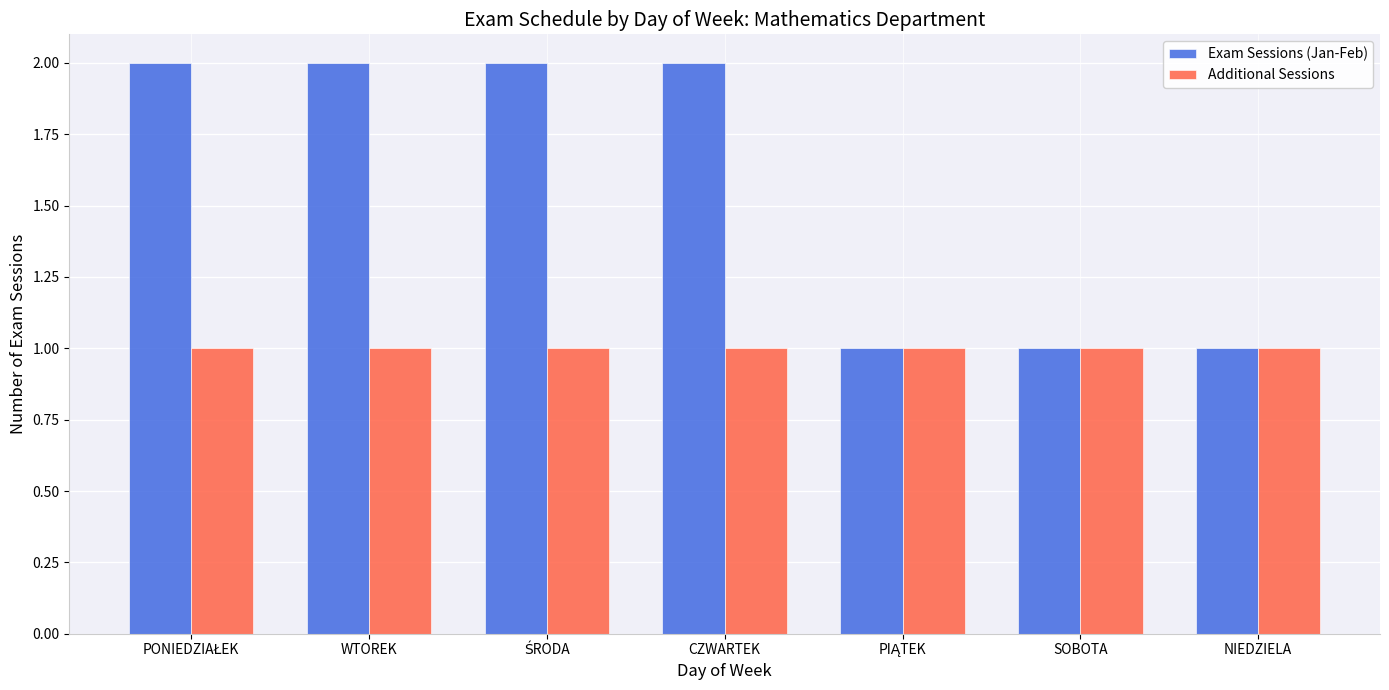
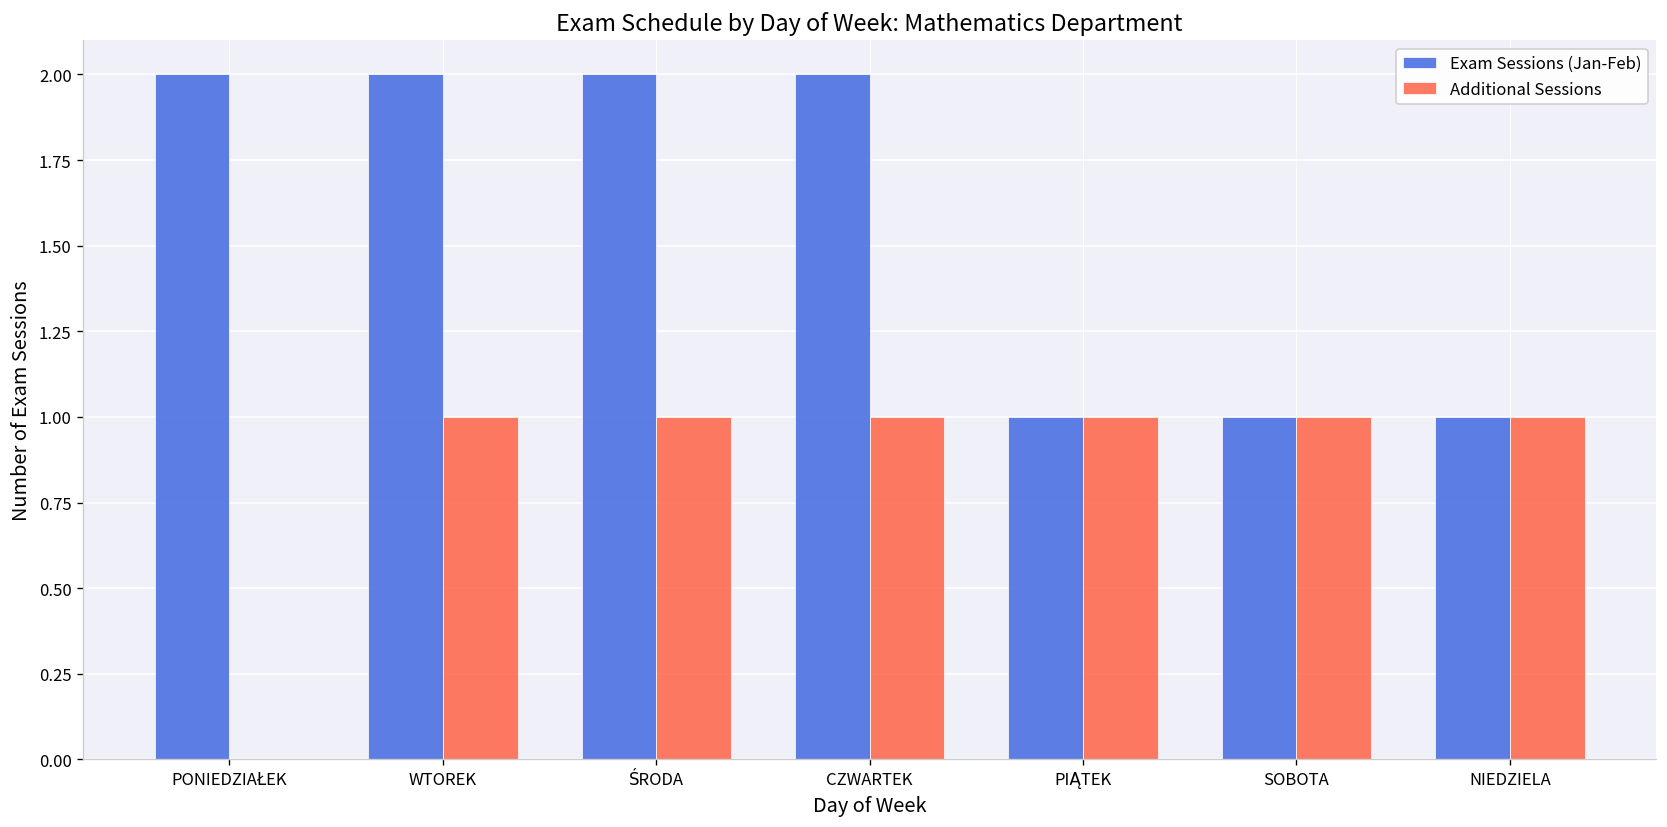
  {
    "Exam Sessions (Jan-Feb)": {
      "PONIEDZIAŁEK": 2,
      "WTOREK": 2,
      "ŚRODA": 2,
      "CZWARTEK": 2,
      "PIĄTEK": 1,
      "SOBOTA": 1,
      "NIEDZIELA": 1
    },
    "Additional Sessions": {
-     "PONIEDZIAŁEK": 1,
+     "PONIEDZIAŁEK": 0,
      "WTOREK": 1,
      "ŚRODA": 1,
      "CZWARTEK": 1,
      "PIĄTEK": 1,
      "SOBOTA": 1,
      "NIEDZIELA": 1
    }
  }
